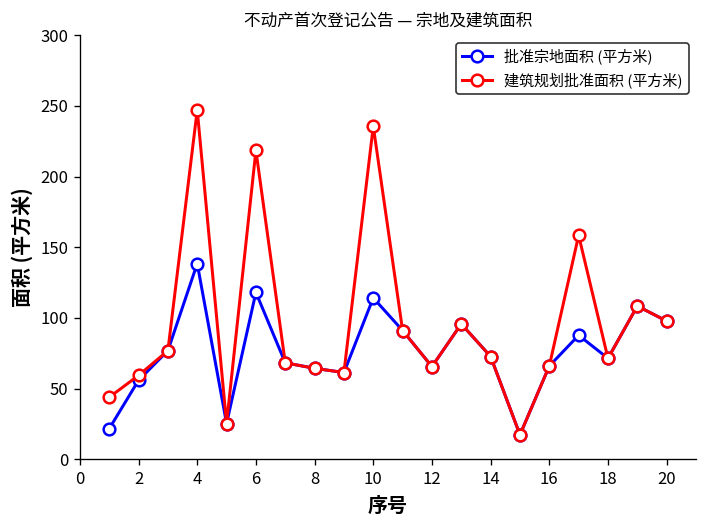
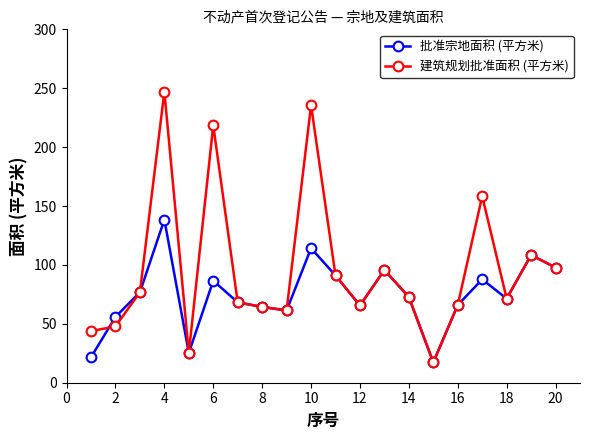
  {
    "批准宗地面积 (平方米)": {
      "2": 56,
      "4": 138,
-     "6": 118,
+     "6": 87,
      "10": 114
    },
    "建筑规划批准面积 (平方米)": {
-     "2": 59,
+     "2": 48,
      "4": 247,
      "6": 219,
      "10": 236
    }
  }
